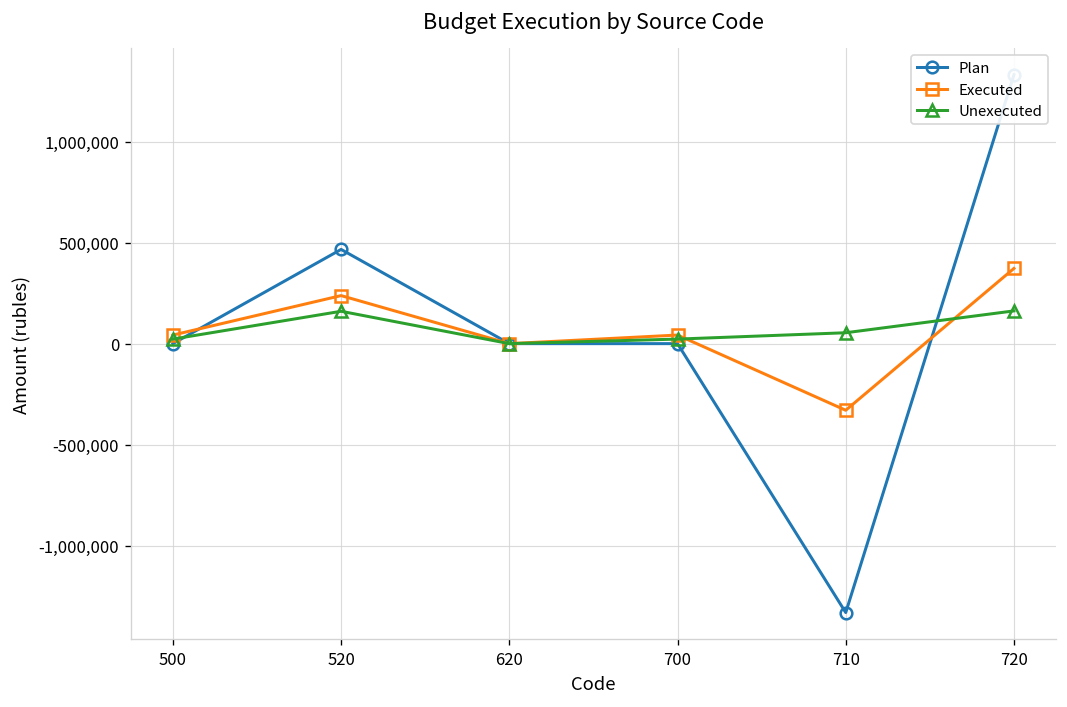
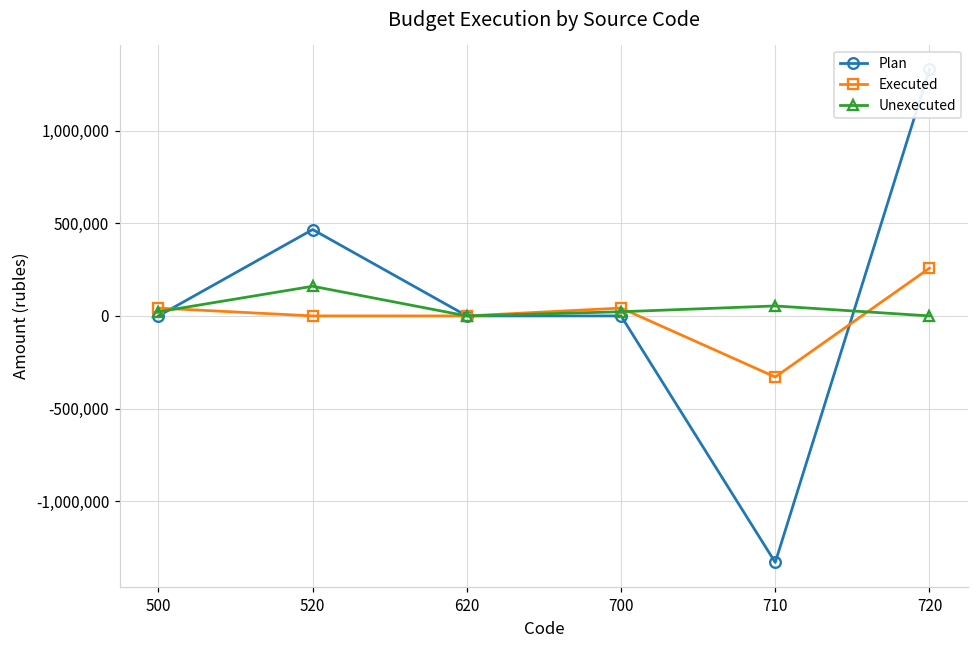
  {
    "Plan": {
      "500": "0",
      "520": "470,000",
      "700": "0",
      "710": "-1,330,000"
    },
    "Executed": {
      "500": "40,000",
-     "520": "240,000",
+     "520": "0",
      "700": "40,000",
      "710": "-330,000",
-     "720": "370,000"
+     "720": "260,000"
    },
    "Unexecuted": {
      "500": "20,000",
      "520": "160,000",
      "700": "20,000",
      "710": "50,000",
-     "720": "160,000"
+     "720": "0"
    }
  }
